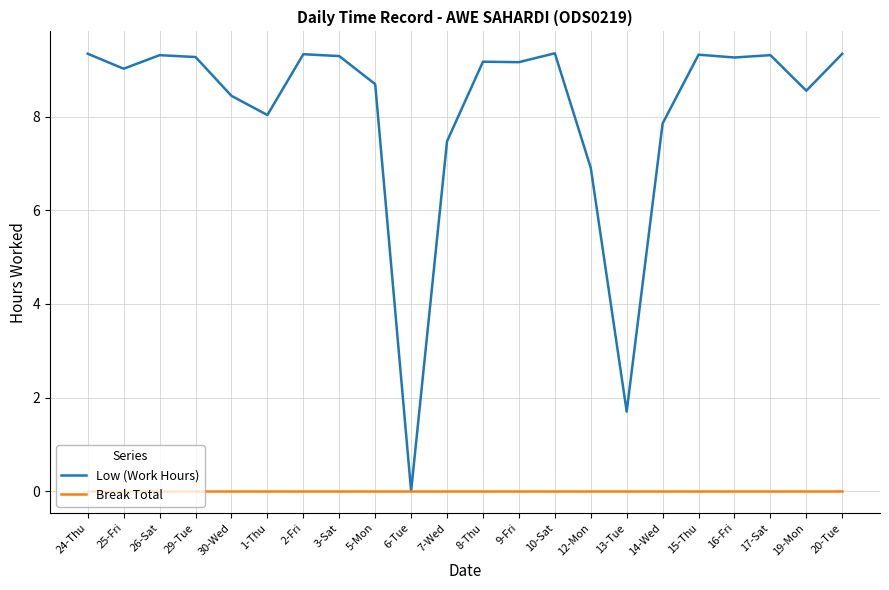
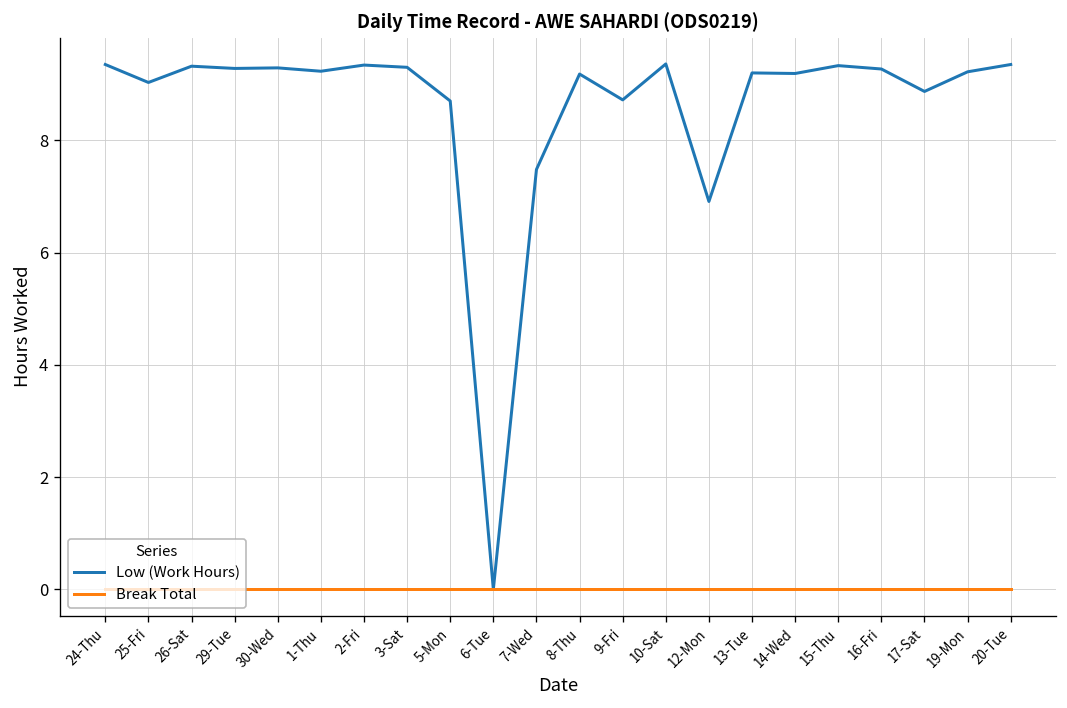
  {
    "Low (Work Hours)": {
      "24-Thu": 9.4,
      "25-Fri": 9.0,
      "26-Sat": 9.3,
      "29-Tue": 9.3,
-     "30-Wed": 8.5,
-     "1-Thu": 8.0,
+     "30-Wed": 9.3,
+     "1-Thu": 9.2,
      "2-Fri": 9.3,
      "3-Sat": 9.3,
      "5-Mon": 8.7,
      "7-Wed": 7.5,
      "8-Thu": 9.2,
-     "9-Fri": 9.2,
+     "9-Fri": 8.7,
      "10-Sat": 9.4,
      "12-Mon": 6.9,
-     "13-Tue": 1.7,
-     "14-Wed": 7.9,
+     "13-Tue": 9.2,
+     "14-Wed": 9.2,
      "15-Thu": 9.3,
      "16-Fri": 9.3,
-     "17-Sat": 9.3,
-     "19-Mon": 8.6,
+     "17-Sat": 8.9,
+     "19-Mon": 9.2,
      "20-Tue": 9.4
    },
    "Break Total": {
      "30-Wed": 0.0,
      "1-Thu": 0.0,
      "2-Fri": 0.0,
      "3-Sat": 0.0,
      "5-Mon": 0.0,
      "7-Wed": 0.0,
      "8-Thu": 0.0,
      "9-Fri": 0.0,
      "10-Sat": 0.0,
      "12-Mon": 0.0,
      "13-Tue": 0.0,
      "14-Wed": 0.0,
      "15-Thu": 0.0,
      "16-Fri": 0.0,
      "17-Sat": 0.0,
      "19-Mon": 0.0,
      "20-Tue": 0.0
    }
  }
